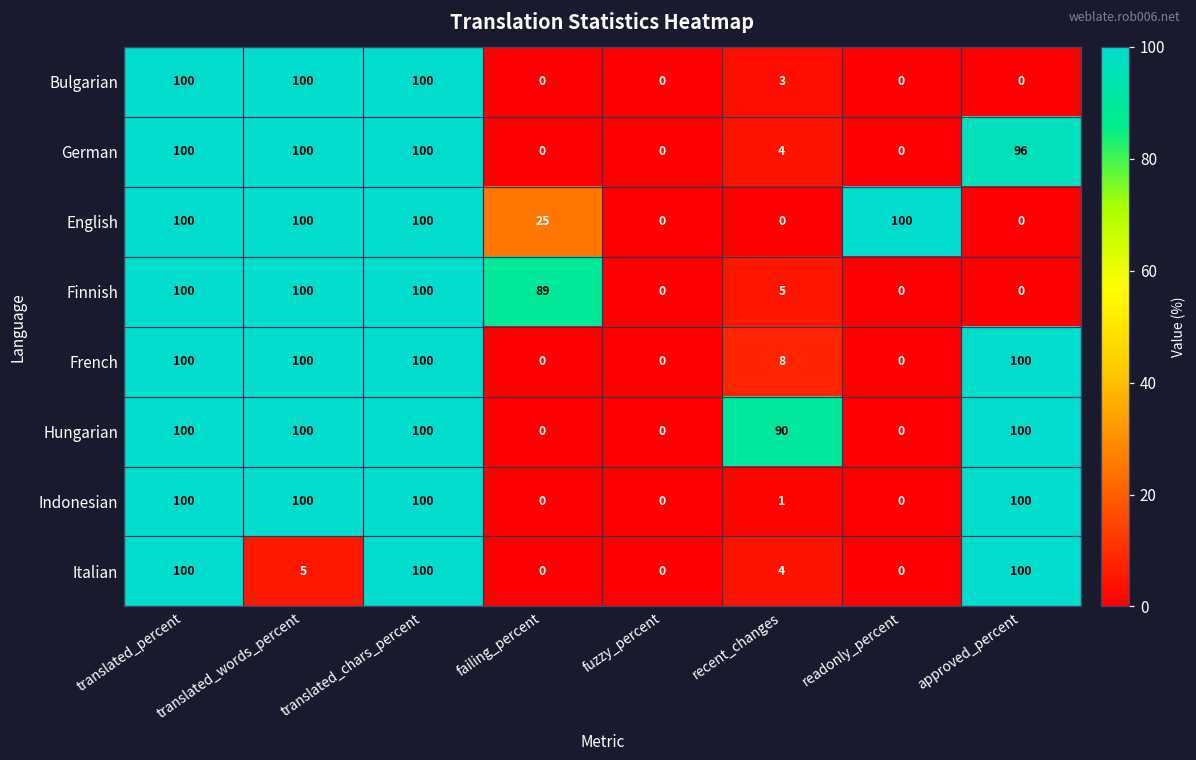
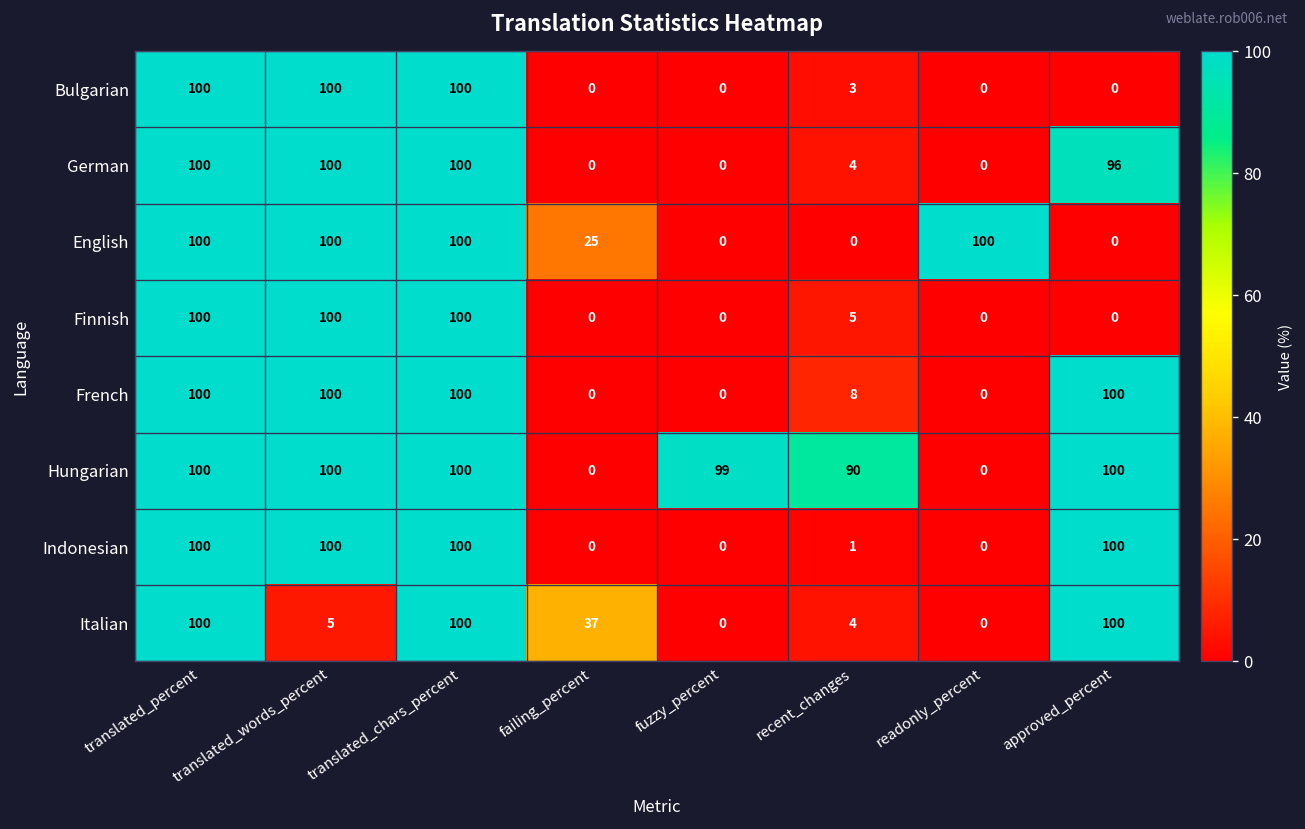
  {
    "Bulgarian": {
      "translated_percent": 100,
      "translated_words_percent": 100,
      "translated_chars_percent": 100,
      "failing_percent": 0,
      "fuzzy_percent": 0,
      "recent_changes": 3,
      "readonly_percent": 0,
      "approved_percent": 0
    },
    "German": {
      "translated_percent": 100,
      "translated_words_percent": 100,
      "translated_chars_percent": 100,
      "failing_percent": 0,
      "fuzzy_percent": 0,
      "recent_changes": 4,
      "readonly_percent": 0,
      "approved_percent": 96
    },
    "English": {
      "translated_percent": 100,
      "translated_words_percent": 100,
      "translated_chars_percent": 100,
      "failing_percent": 25,
      "fuzzy_percent": 0,
      "recent_changes": 0,
      "readonly_percent": 100,
      "approved_percent": 0
    },
    "Finnish": {
      "translated_percent": 100,
      "translated_words_percent": 100,
      "translated_chars_percent": 100,
-     "failing_percent": 89,
+     "failing_percent": 0,
      "fuzzy_percent": 0,
      "recent_changes": 5,
      "readonly_percent": 0,
      "approved_percent": 0
    },
    "French": {
      "translated_percent": 100,
      "translated_words_percent": 100,
      "translated_chars_percent": 100,
      "failing_percent": 0,
      "fuzzy_percent": 0,
      "recent_changes": 8,
      "readonly_percent": 0,
      "approved_percent": 100
    },
    "Hungarian": {
      "translated_percent": 100,
      "translated_words_percent": 100,
      "translated_chars_percent": 100,
      "failing_percent": 0,
-     "fuzzy_percent": 0,
+     "fuzzy_percent": 99,
      "recent_changes": 90,
      "readonly_percent": 0,
      "approved_percent": 100
    },
    "Indonesian": {
      "translated_percent": 100,
      "translated_words_percent": 100,
      "translated_chars_percent": 100,
      "failing_percent": 0,
      "fuzzy_percent": 0,
      "recent_changes": 1,
      "readonly_percent": 0,
      "approved_percent": 100
    },
    "Italian": {
      "translated_percent": 100,
      "translated_words_percent": 5,
      "translated_chars_percent": 100,
-     "failing_percent": 0,
+     "failing_percent": 37,
      "fuzzy_percent": 0,
      "recent_changes": 4,
      "readonly_percent": 0,
      "approved_percent": 100
    }
  }
